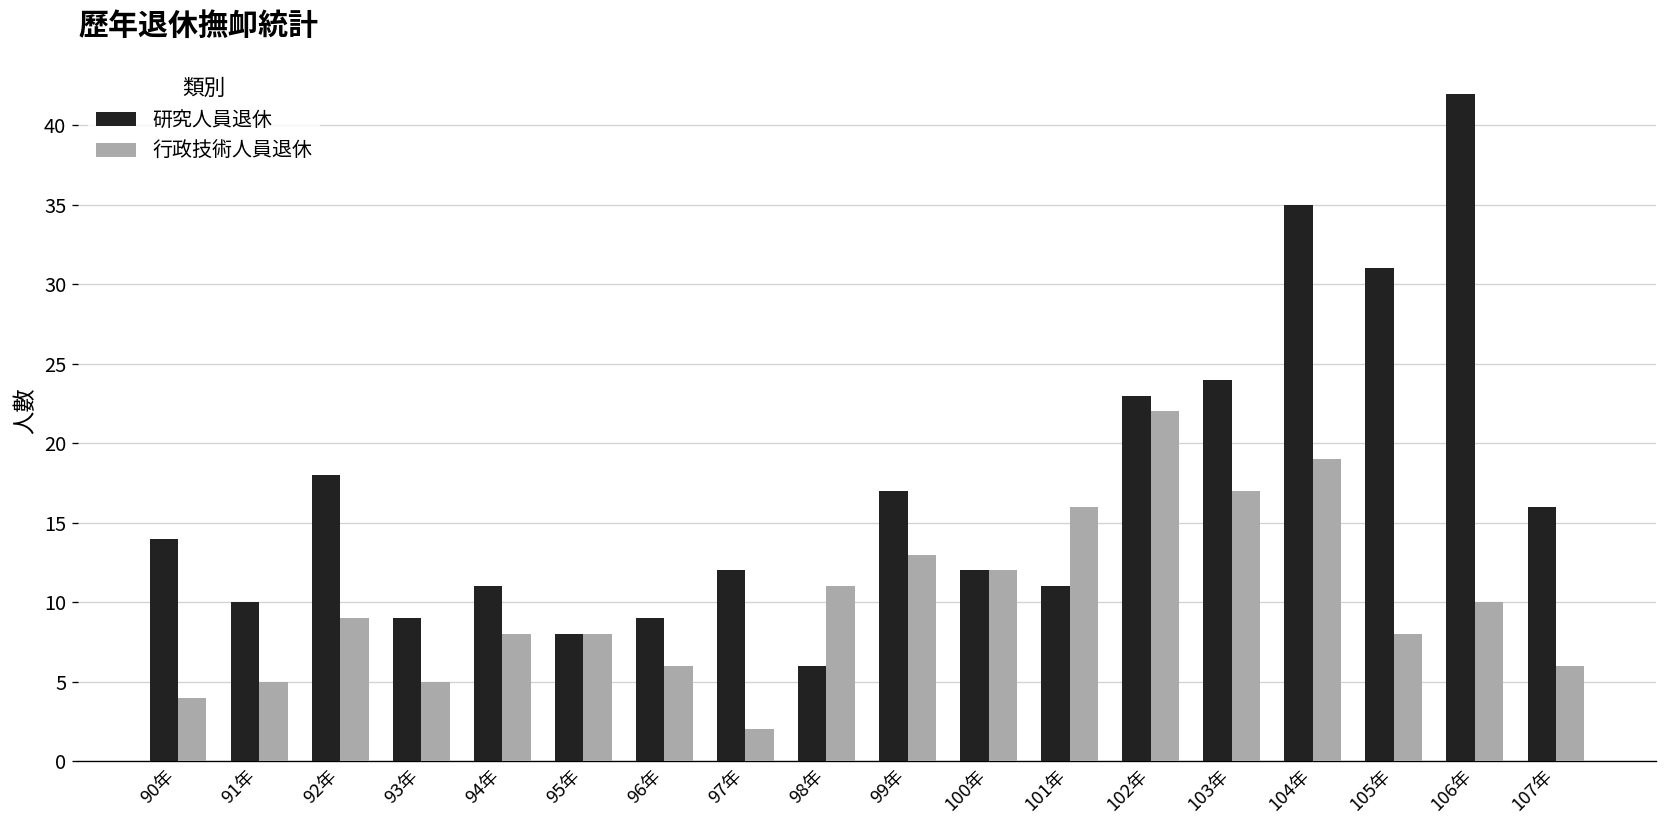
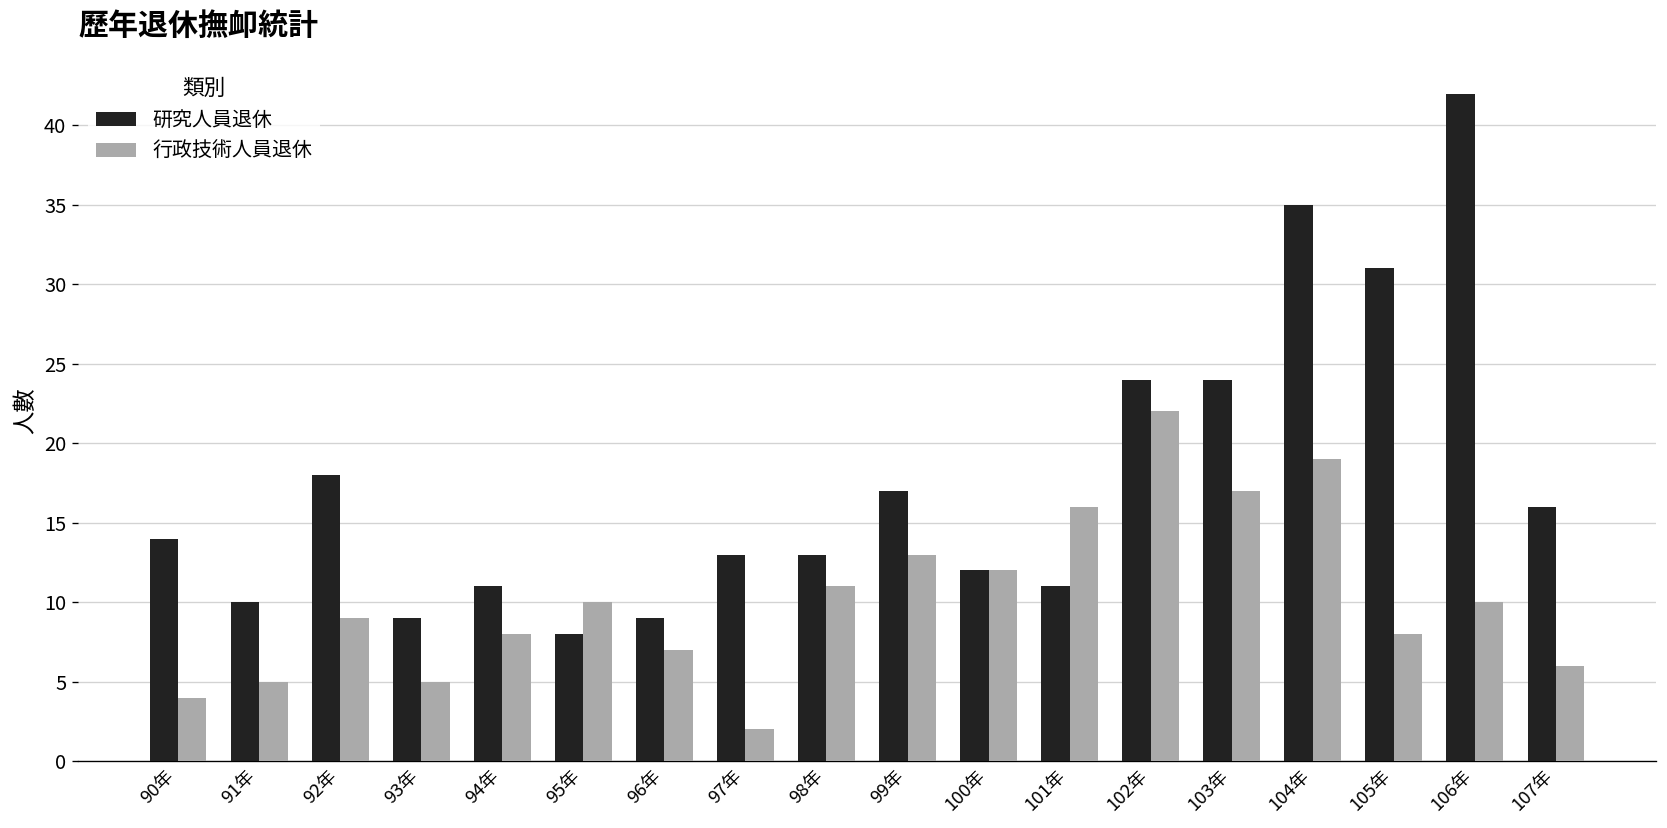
  {
    "研究人員退休": {
      "90年": 14,
      "91年": 10,
      "92年": 18,
      "93年": 9,
      "94年": 11,
      "95年": 8,
      "96年": 9,
-     "97年": 12,
-     "98年": 6,
+     "97年": 13,
+     "98年": 13,
      "99年": 17,
      "100年": 12,
      "101年": 11,
-     "102年": 23,
+     "102年": 24,
      "103年": 24,
      "104年": 35,
      "105年": 31,
      "106年": 42,
      "107年": 16
    },
    "行政技術人員退休": {
      "90年": 4,
      "91年": 5,
      "92年": 9,
      "93年": 5,
      "94年": 8,
-     "95年": 8,
-     "96年": 6,
+     "95年": 10,
+     "96年": 7,
      "97年": 2,
      "98年": 11,
      "99年": 13,
      "100年": 12,
      "101年": 16,
      "102年": 22,
      "103年": 17,
      "104年": 19,
      "105年": 8,
      "106年": 10,
      "107年": 6
    }
  }
